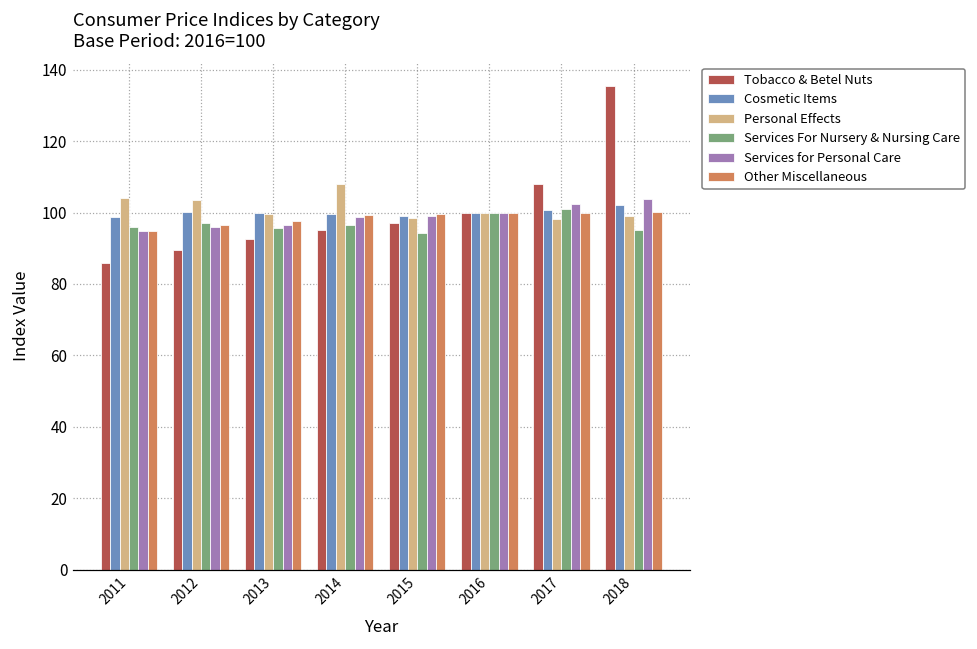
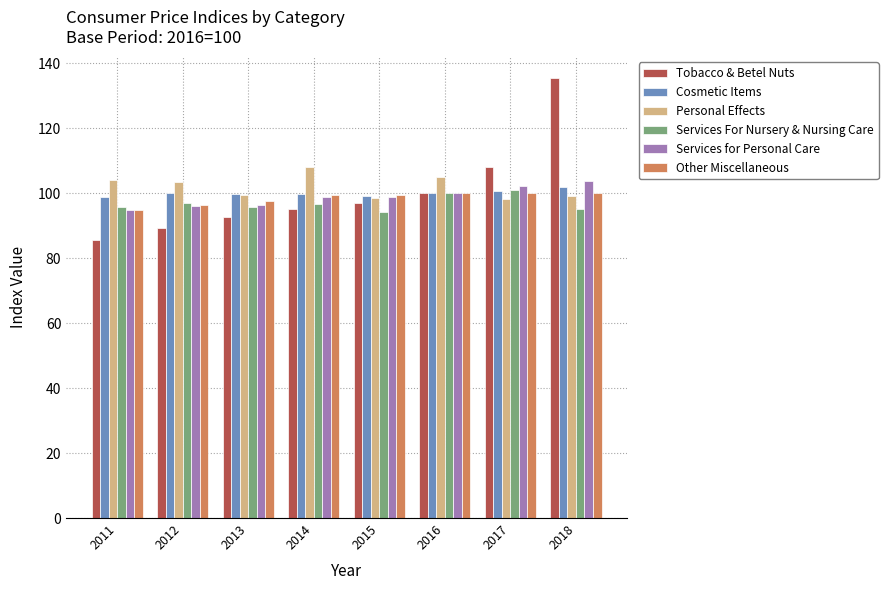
  {
    "Personal Effects": {
      "2011": 104,
      "2012": 104,
      "2013": 99,
      "2014": 108,
      "2015": 99,
-     "2016": 100,
+     "2016": 105,
      "2017": 98,
      "2018": 99
    },
    "Services For Nursery & Nursing Care": {
      "2011": 96,
      "2012": 97,
      "2013": 96,
      "2014": 97,
      "2015": 94,
      "2016": 100,
      "2017": 101,
      "2018": 95
    }
  }
